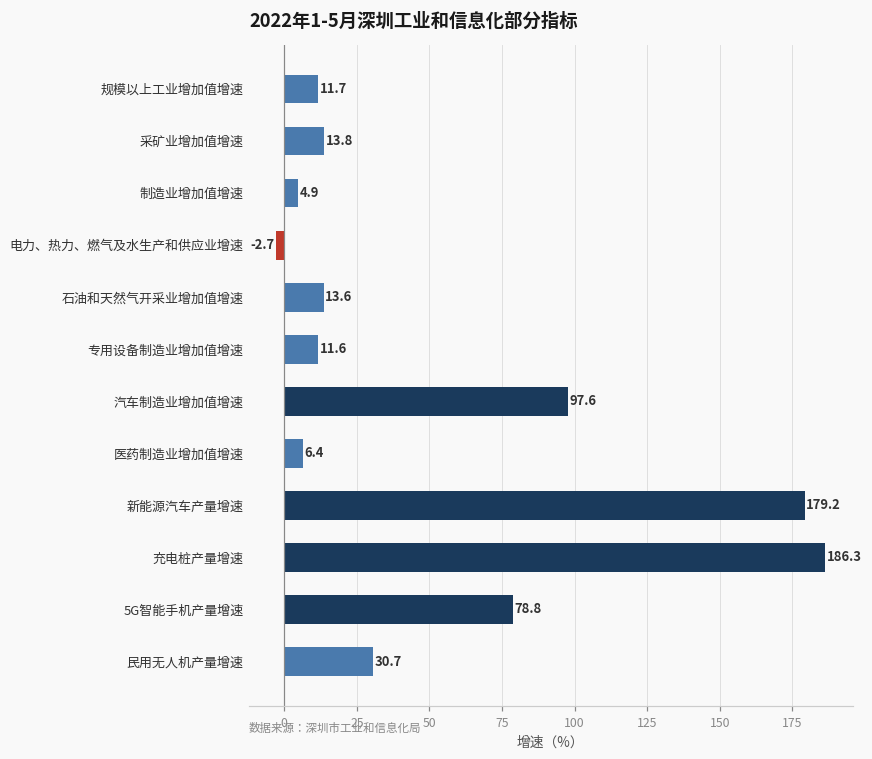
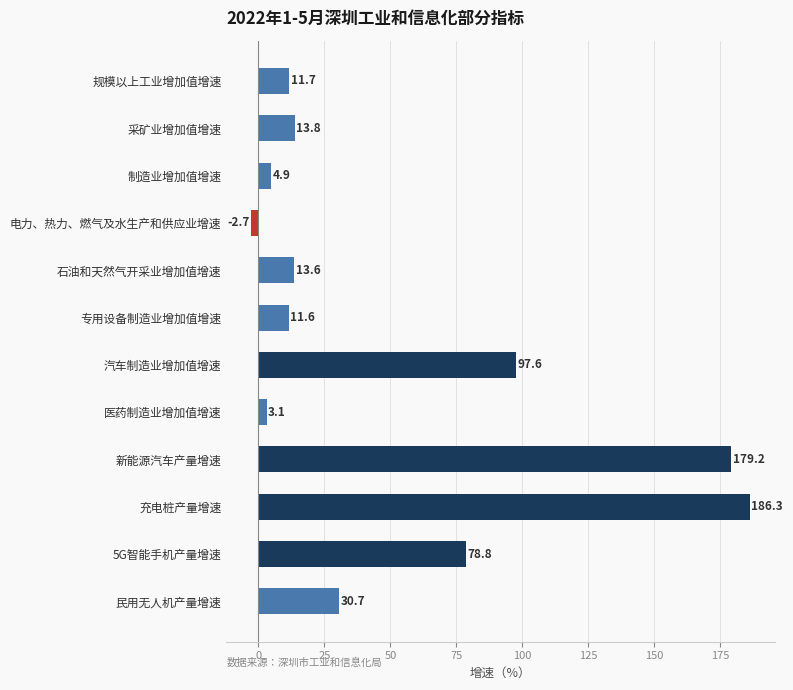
  {
    "规模以上工业增加值增速": 11.7,
    "采矿业增加值增速": 13.8,
    "制造业增加值增速": 4.9,
    "电力、热力、燃气及水生产和供应业增速": -2.7,
    "石油和天然气开采业增加值增速": 13.6,
    "专用设备制造业增加值增速": 11.6,
    "汽车制造业增加值增速": 97.6,
-   "医药制造业增加值增速": 6.4,
+   "医药制造业增加值增速": 3.1,
    "新能源汽车产量增速": 179.2,
    "充电桩产量增速": 186.3,
    "5G智能手机产量增速": 78.8,
    "民用无人机产量增速": 30.7
  }
